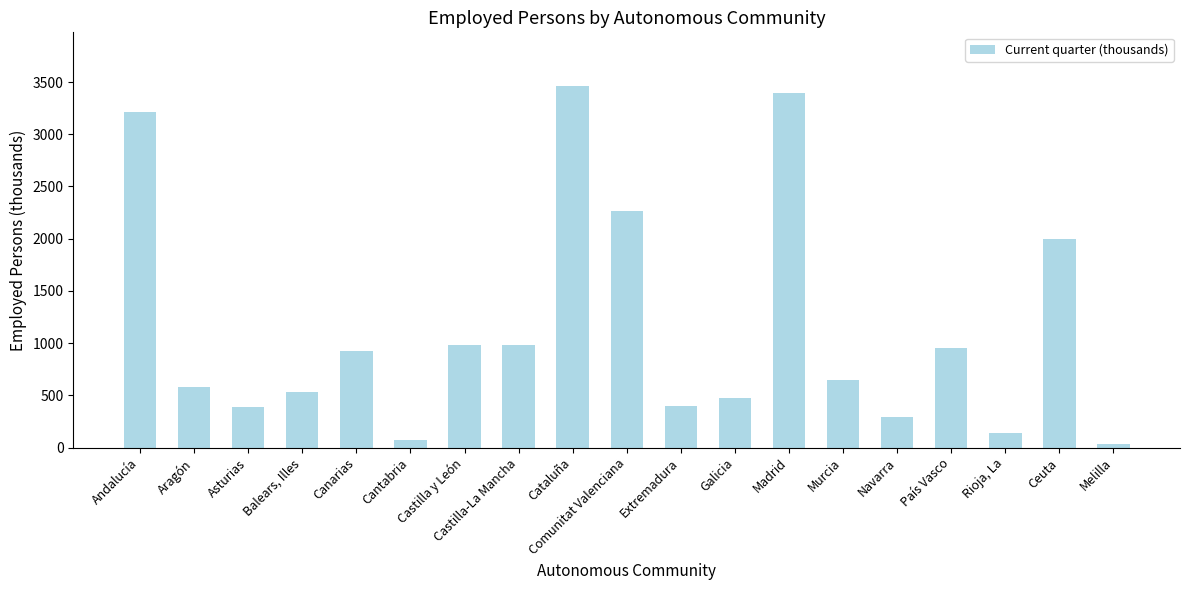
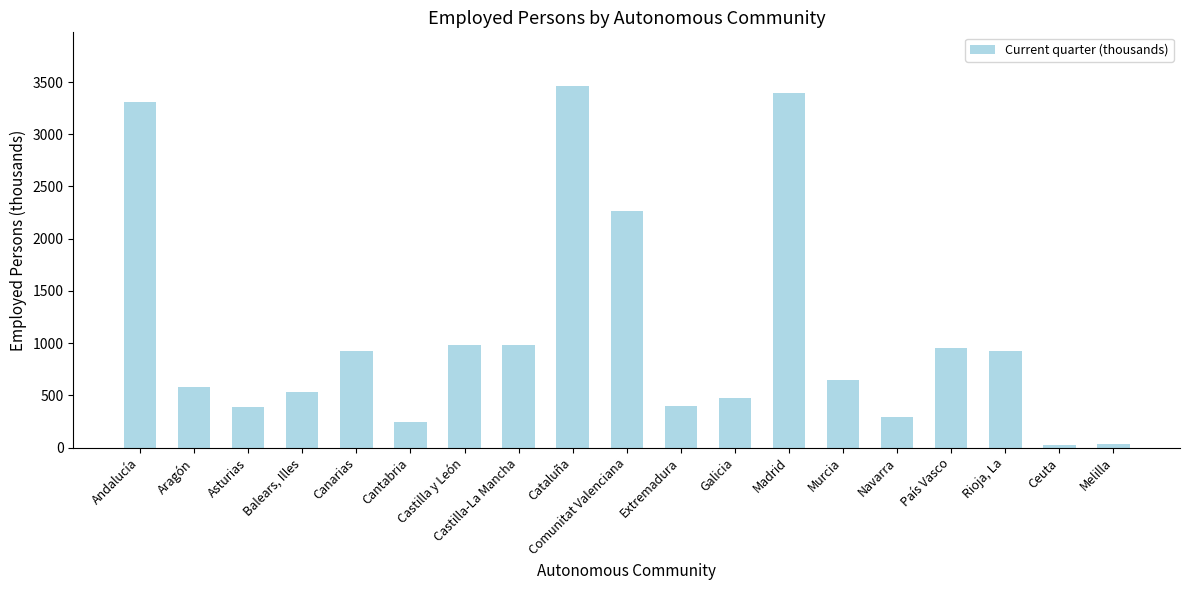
  {
-   "Andalucía": 3220,
+   "Andalucía": 3310,
    "Aragón": 580,
    "Asturias": 390,
    "Balears, Illes": 530,
    "Canarias": 920,
-   "Cantabria": 70,
+   "Cantabria": 240,
    "Castilla y León": 990,
    "Castilla-La Mancha": 980,
    "Cataluña": 3460,
    "Comunitat Valenciana": 2260,
    "Extremadura": 400,
    "Galicia": 480,
    "Madrid": 3400,
    "Murcia": 640,
    "Navarra": 290,
    "País Vasco": 950,
-   "Rioja, La": 140,
-   "Ceuta": 2000,
+   "Rioja, La": 930,
+   "Ceuta": 30,
    "Melilla": 30
  }
